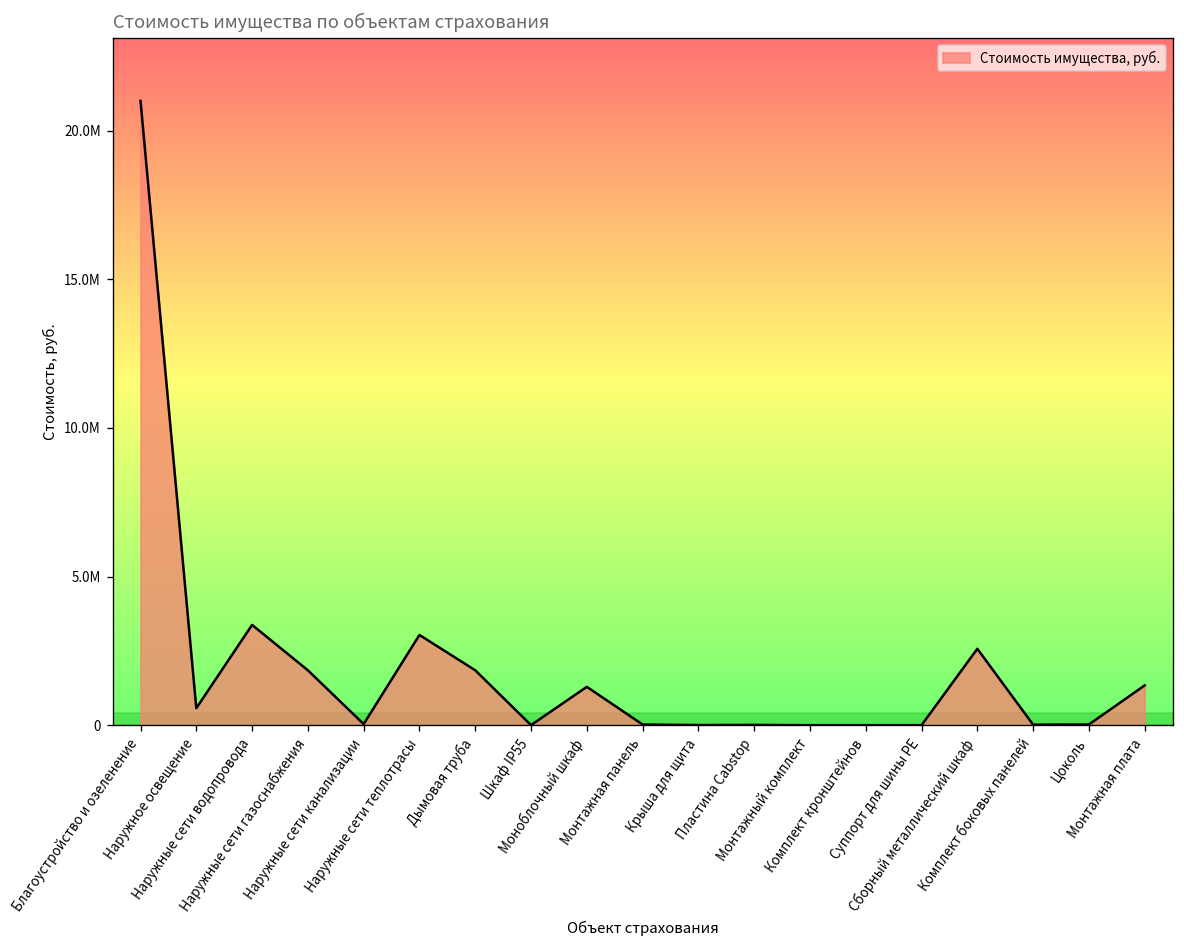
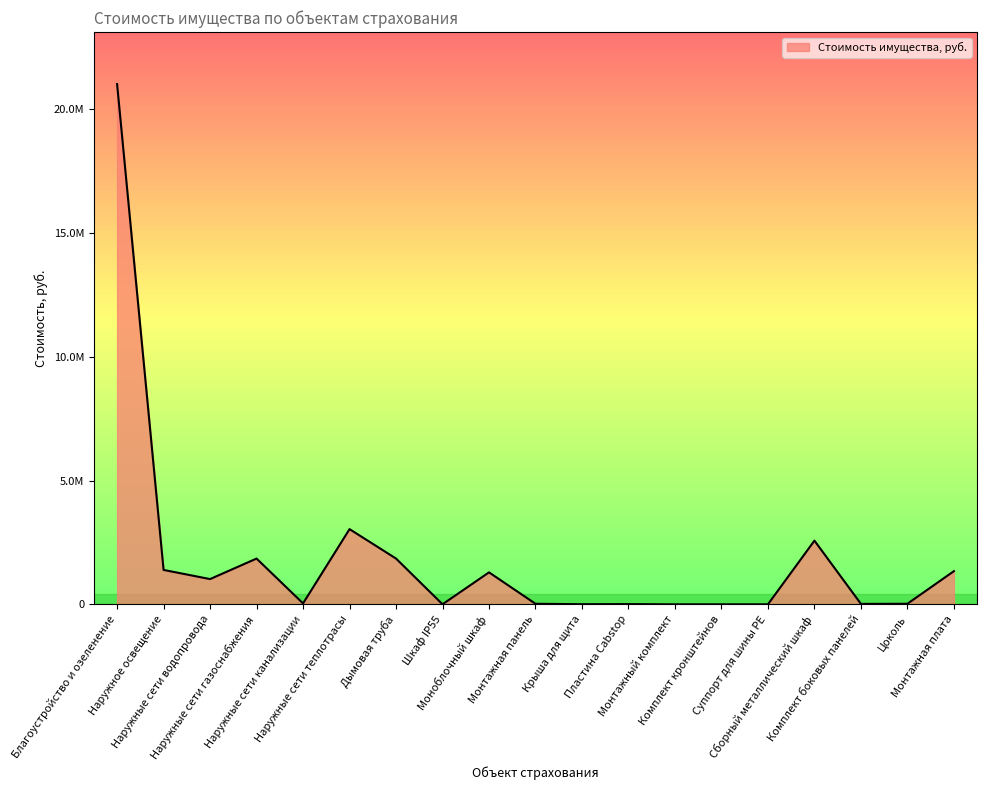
  {
    "Благоустройство и озеленение": 21000000,
-   "Наружное освещение": 600000,
-   "Наружные сети водопровода": 3400000,
+   "Наружное освещение": 1400000,
+   "Наружные сети водопровода": 1000000,
    "Наружные сети газоснабжения": 1800000,
    "Наружные сети теплотрасы": 3000000,
    "Дымовая труба": 1800000,
    "Моноблочный шкаф": 1300000,
    "Сборный металлический шкаф": 2600000,
    "Монтажная плата": 1300000
  }
